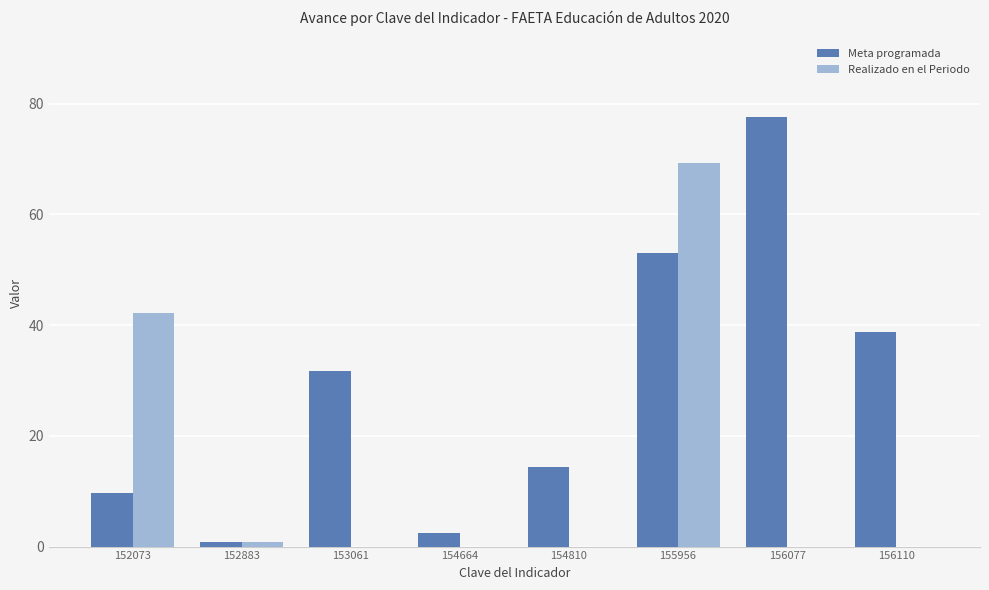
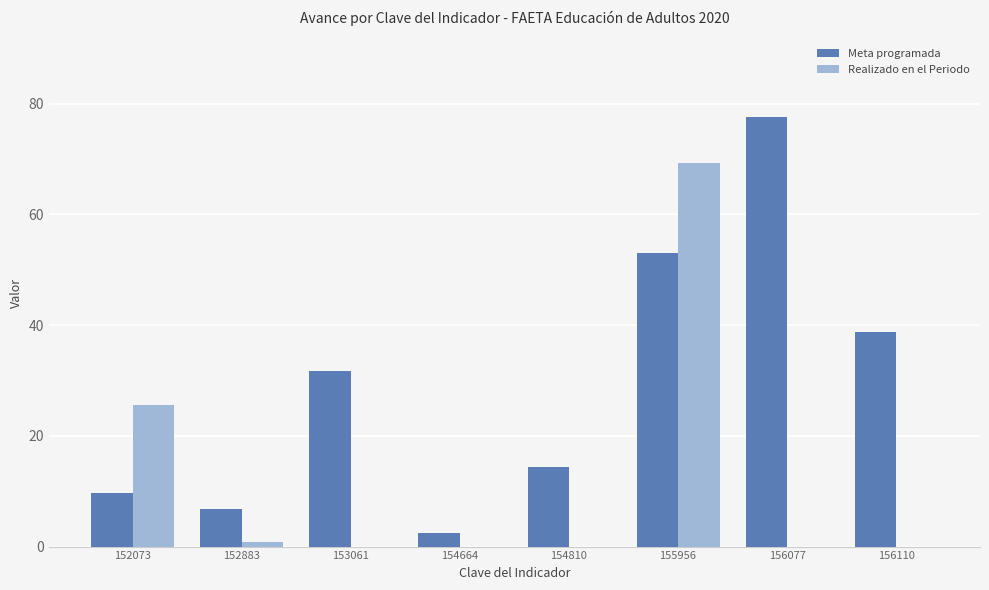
  {
    "Meta programada": {
      "152073": 10,
-     "152883": 1,
+     "152883": 7,
      "153061": 32,
      "154664": 2,
      "154810": 14,
      "155956": 53,
      "156077": 78,
      "156110": 39
    },
    "Realizado en el Periodo": {
-     "152073": 42,
+     "152073": 26,
      "152883": 1,
      "153061": 0,
      "154664": 0,
      "154810": 0,
      "155956": 69,
      "156077": 0,
      "156110": 0
    }
  }
